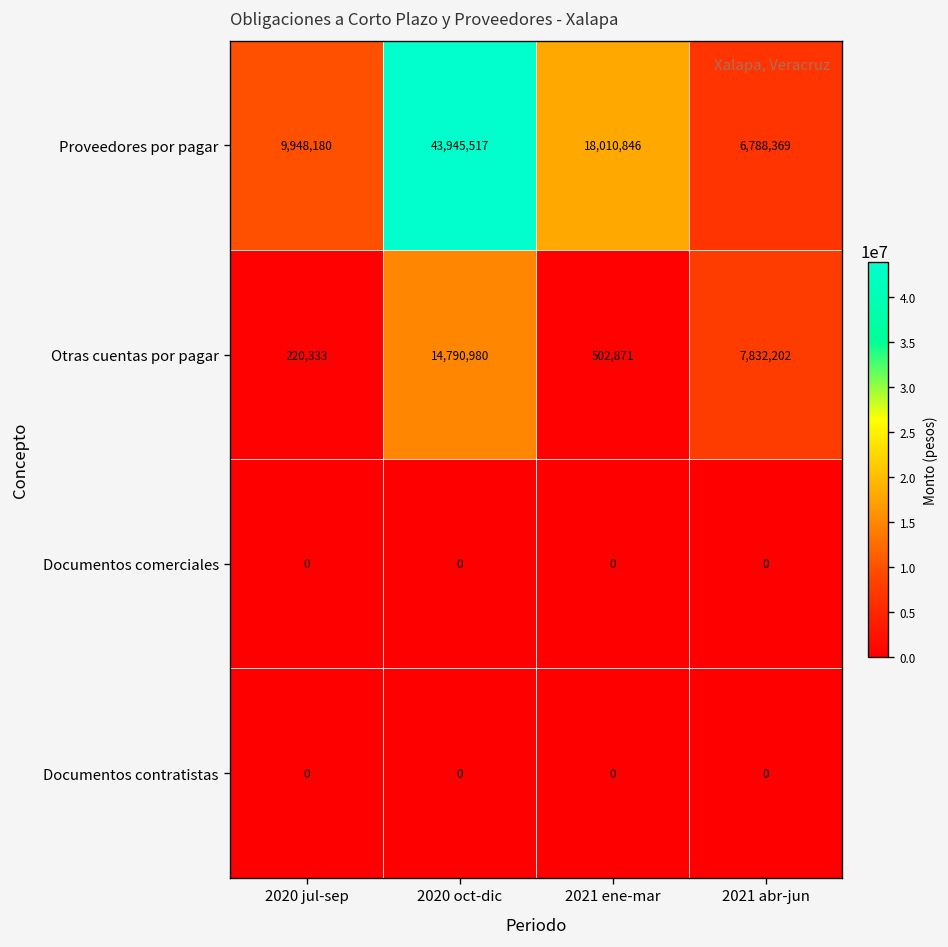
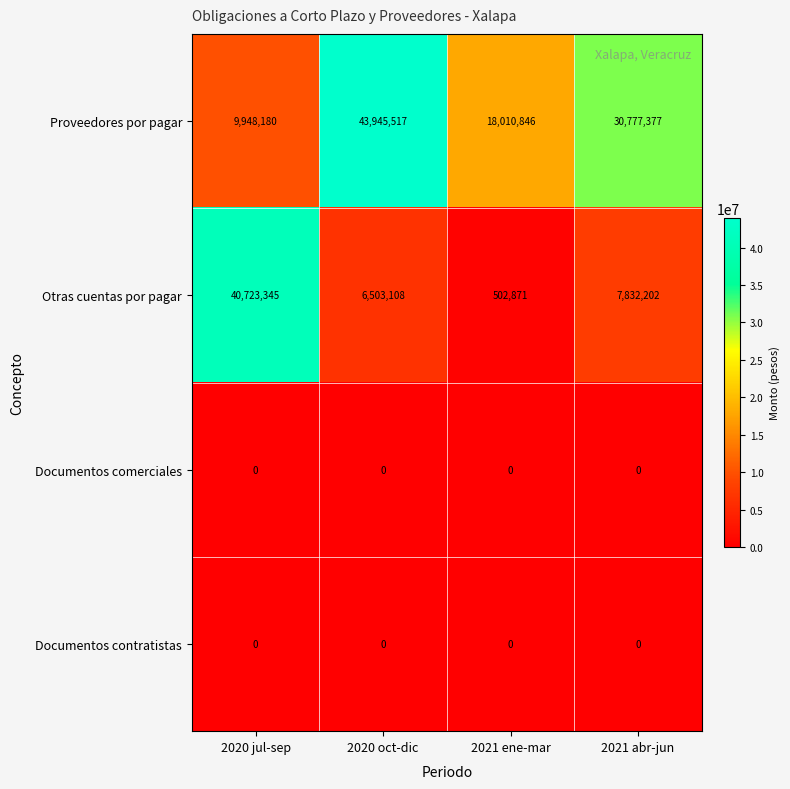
  {
    "Proveedores por pagar": {
      "2020 jul-sep": "9,948,180",
      "2020 oct-dic": "43,945,517",
      "2021 ene-mar": "18,010,846",
-     "2021 abr-jun": "6,788,369"
+     "2021 abr-jun": "30,777,377"
    },
    "Otras cuentas por pagar": {
-     "2020 jul-sep": "220,333",
-     "2020 oct-dic": "14,790,980",
+     "2020 jul-sep": "40,723,345",
+     "2020 oct-dic": "6,503,108",
      "2021 ene-mar": "502,871",
      "2021 abr-jun": "7,832,202"
    },
    "Documentos comerciales": {
      "2020 jul-sep": "0",
      "2020 oct-dic": "0",
      "2021 ene-mar": "0",
      "2021 abr-jun": "0"
    },
    "Documentos contratistas": {
      "2020 jul-sep": "0",
      "2020 oct-dic": "0",
      "2021 ene-mar": "0",
      "2021 abr-jun": "0"
    }
  }
